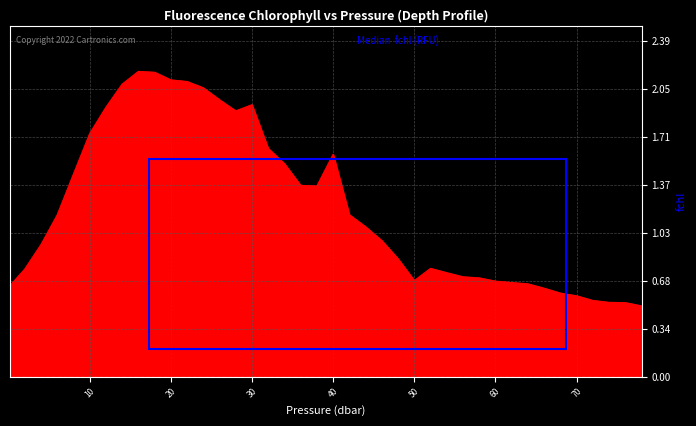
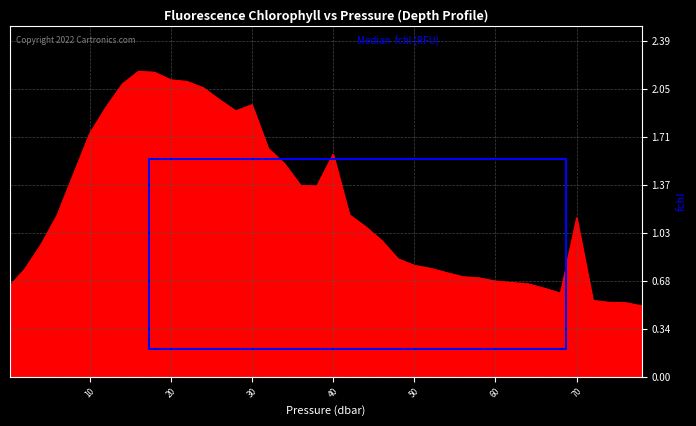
  {
    "10": 1.73,
    "20": 2.12,
    "30": 1.94,
    "40": 1.59,
-   "50": 0.69,
+   "50": 0.79,
    "60": 0.68,
-   "70": 0.58
+   "70": 1.13
  }
